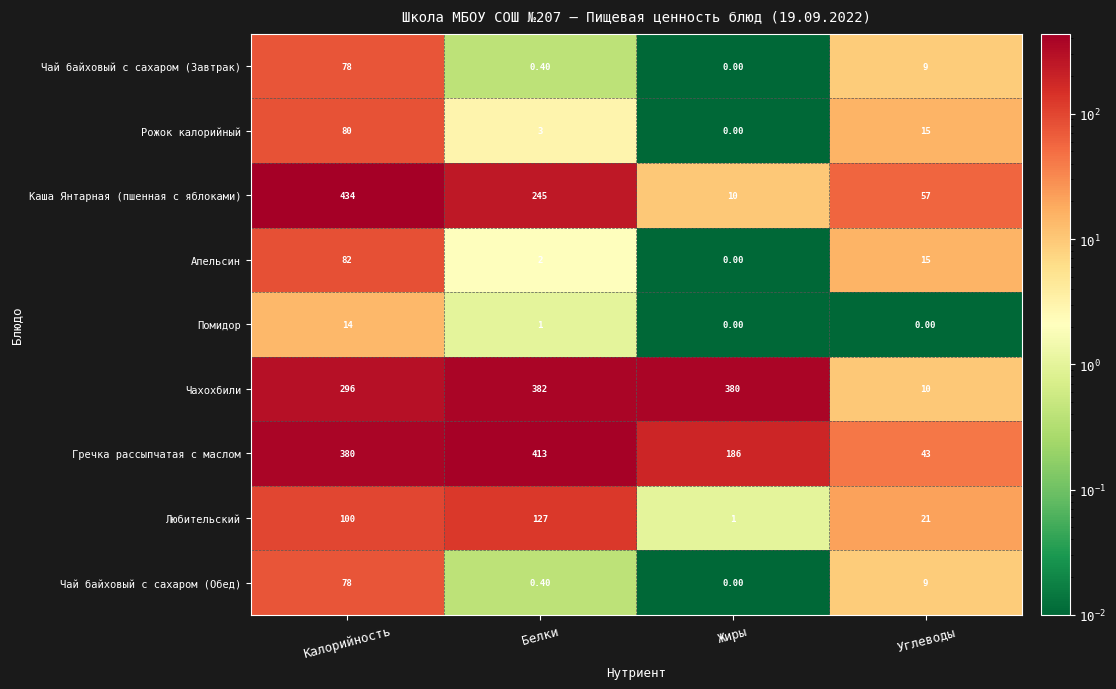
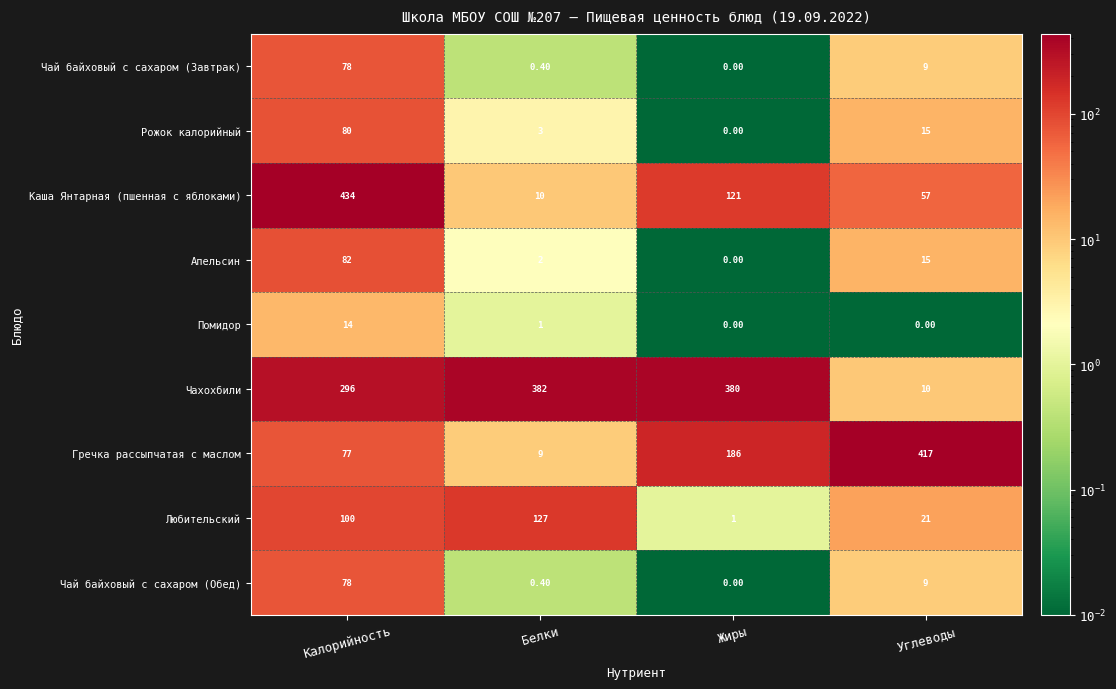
  {
    "Чай байховый с сахаром (Завтрак)": {
      "Калорийность": 78,
      "Белки": 0.40,
      "Жиры": 0.00,
      "Углеводы": 9
    },
    "Рожок калорийный": {
      "Калорийность": 80,
      "Белки": 3,
      "Жиры": 0.00,
      "Углеводы": 15
    },
    "Каша Янтарная (пшенная с яблоками)": {
      "Калорийность": 434,
-     "Белки": 245,
-     "Жиры": 10,
+     "Белки": 10,
+     "Жиры": 121,
      "Углеводы": 57
    },
    "Апельсин": {
      "Калорийность": 82,
      "Белки": 2,
      "Жиры": 0.00,
      "Углеводы": 15
    },
    "Помидор": {
      "Калорийность": 14,
      "Белки": 1,
      "Жиры": 0.00,
      "Углеводы": 0.00
    },
    "Чахохбили": {
      "Калорийность": 296,
      "Белки": 382,
      "Жиры": 380,
      "Углеводы": 10
    },
    "Гречка рассыпчатая с маслом": {
-     "Калорийность": 380,
-     "Белки": 413,
+     "Калорийность": 77,
+     "Белки": 9,
      "Жиры": 186,
-     "Углеводы": 43
+     "Углеводы": 417
    },
    "Любительский": {
      "Калорийность": 100,
      "Белки": 127,
      "Жиры": 1,
      "Углеводы": 21
    },
    "Чай байховый с сахаром (Обед)": {
      "Калорийность": 78,
      "Белки": 0.40,
      "Жиры": 0.00,
      "Углеводы": 9
    }
  }
